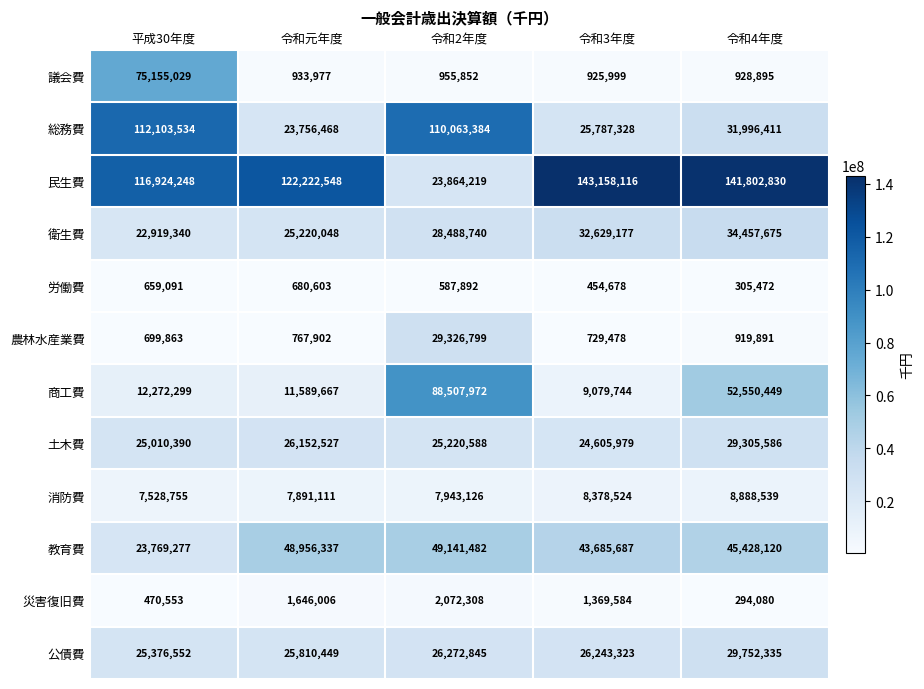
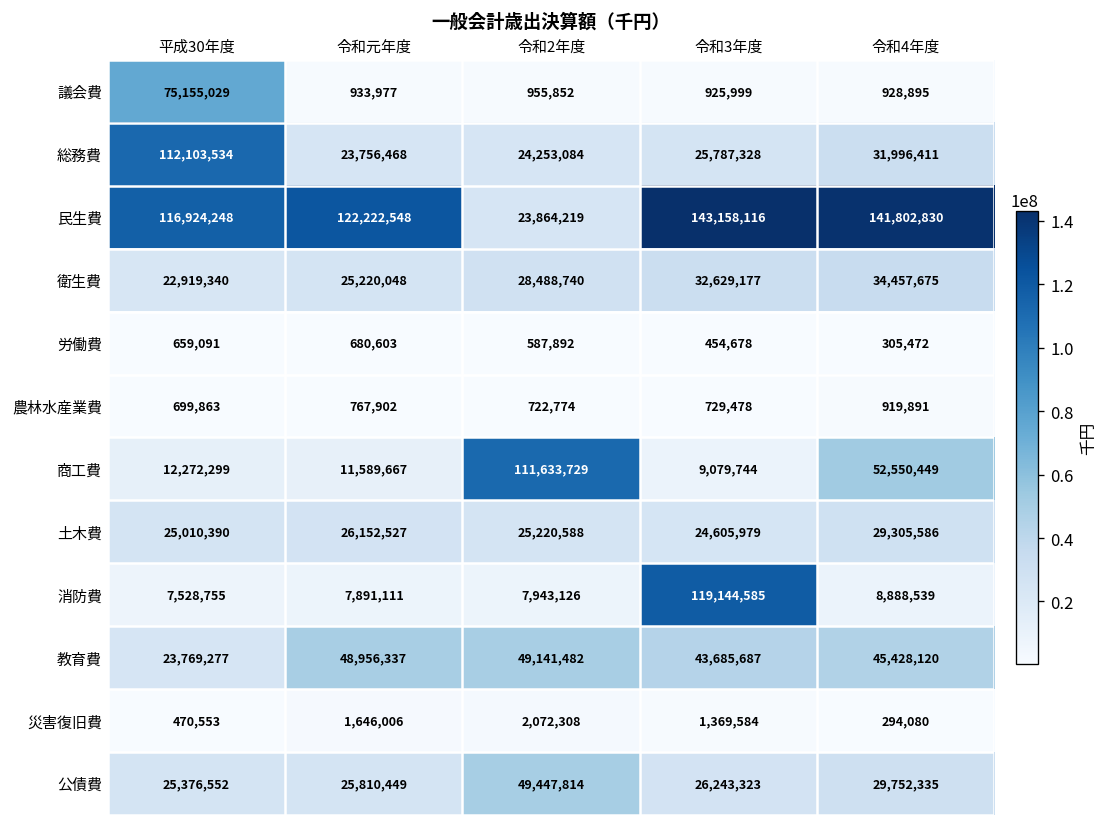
  {
    "議会費": {
      "平成30年度": "75,155,029",
      "令和元年度": "933,977",
      "令和2年度": "955,852",
      "令和3年度": "925,999",
      "令和4年度": "928,895"
    },
    "総務費": {
      "平成30年度": "112,103,534",
      "令和元年度": "23,756,468",
-     "令和2年度": "110,063,384",
+     "令和2年度": "24,253,084",
      "令和3年度": "25,787,328",
      "令和4年度": "31,996,411"
    },
    "民生費": {
      "平成30年度": "116,924,248",
      "令和元年度": "122,222,548",
      "令和2年度": "23,864,219",
      "令和3年度": "143,158,116",
      "令和4年度": "141,802,830"
    },
    "衛生費": {
      "平成30年度": "22,919,340",
      "令和元年度": "25,220,048",
      "令和2年度": "28,488,740",
      "令和3年度": "32,629,177",
      "令和4年度": "34,457,675"
    },
    "労働費": {
      "平成30年度": "659,091",
      "令和元年度": "680,603",
      "令和2年度": "587,892",
      "令和3年度": "454,678",
      "令和4年度": "305,472"
    },
    "農林水産業費": {
      "平成30年度": "699,863",
      "令和元年度": "767,902",
-     "令和2年度": "29,326,799",
+     "令和2年度": "722,774",
      "令和3年度": "729,478",
      "令和4年度": "919,891"
    },
    "商工費": {
      "平成30年度": "12,272,299",
      "令和元年度": "11,589,667",
-     "令和2年度": "88,507,972",
+     "令和2年度": "111,633,729",
      "令和3年度": "9,079,744",
      "令和4年度": "52,550,449"
    },
    "土木費": {
      "平成30年度": "25,010,390",
      "令和元年度": "26,152,527",
      "令和2年度": "25,220,588",
      "令和3年度": "24,605,979",
      "令和4年度": "29,305,586"
    },
    "消防費": {
      "平成30年度": "7,528,755",
      "令和元年度": "7,891,111",
      "令和2年度": "7,943,126",
-     "令和3年度": "8,378,524",
+     "令和3年度": "119,144,585",
      "令和4年度": "8,888,539"
    },
    "教育費": {
      "平成30年度": "23,769,277",
      "令和元年度": "48,956,337",
      "令和2年度": "49,141,482",
      "令和3年度": "43,685,687",
      "令和4年度": "45,428,120"
    },
    "災害復旧費": {
      "平成30年度": "470,553",
      "令和元年度": "1,646,006",
      "令和2年度": "2,072,308",
      "令和3年度": "1,369,584",
      "令和4年度": "294,080"
    },
    "公債費": {
      "平成30年度": "25,376,552",
      "令和元年度": "25,810,449",
-     "令和2年度": "26,272,845",
+     "令和2年度": "49,447,814",
      "令和3年度": "26,243,323",
      "令和4年度": "29,752,335"
    }
  }
